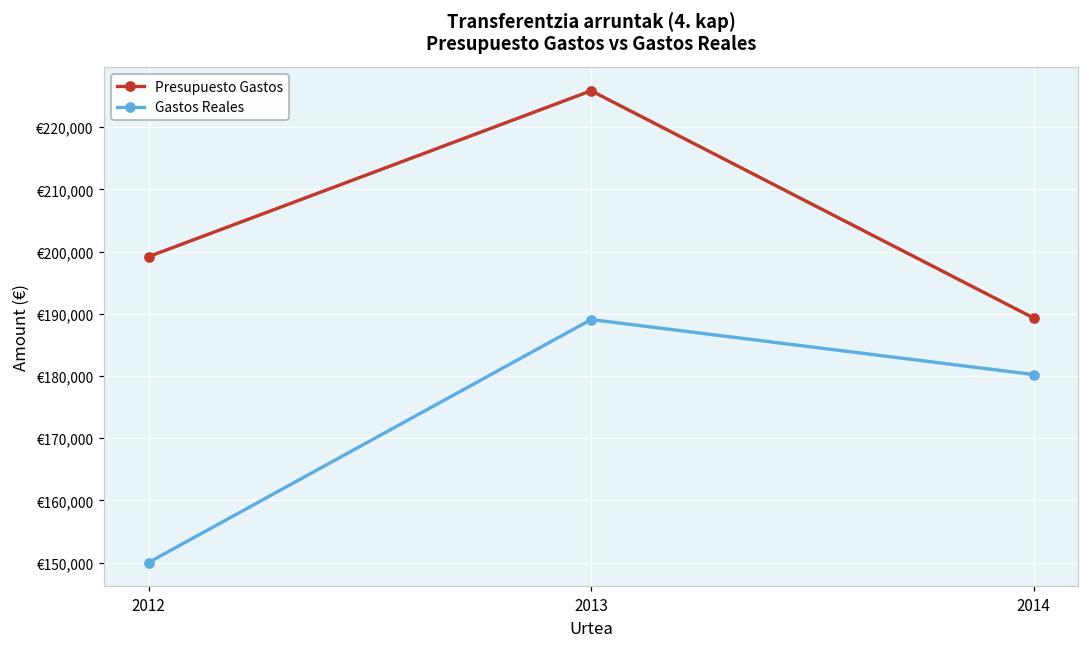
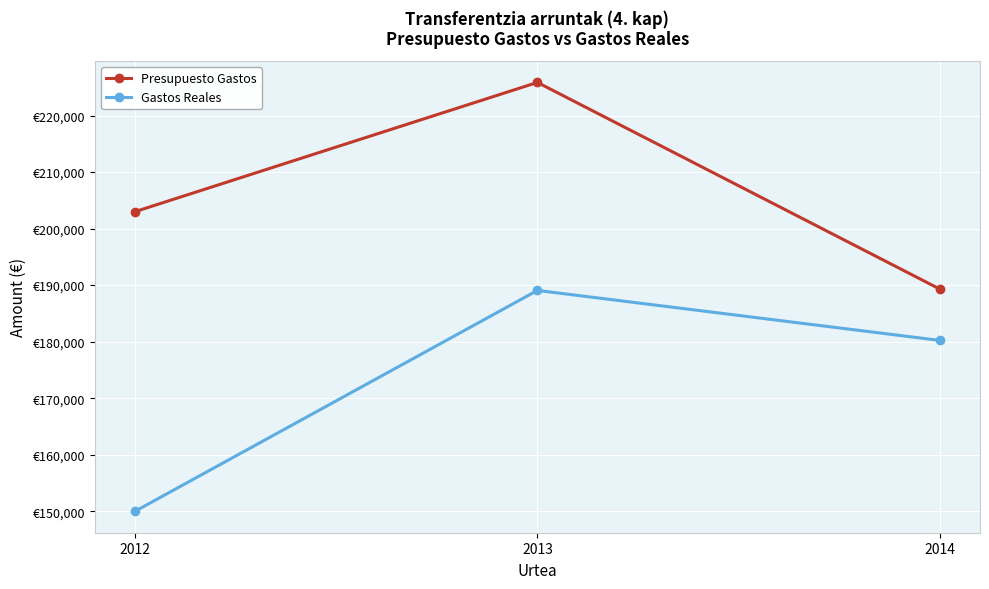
  {
    "Presupuesto Gastos": {
-     "2012": "€199,000",
+     "2012": "€203,000",
      "2013": "€226,000",
      "2014": "€189,000"
    },
    "Gastos Reales": {
      "2012": "€150,000",
      "2013": "€189,000",
      "2014": "€180,000"
    }
  }
